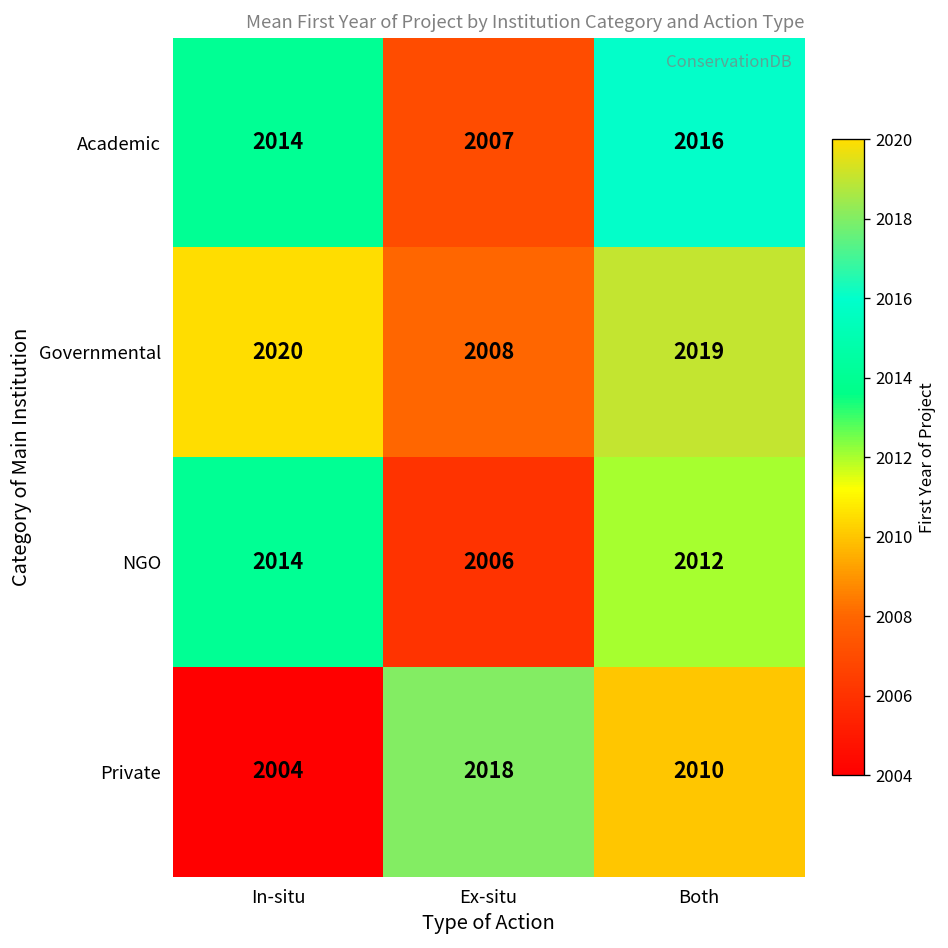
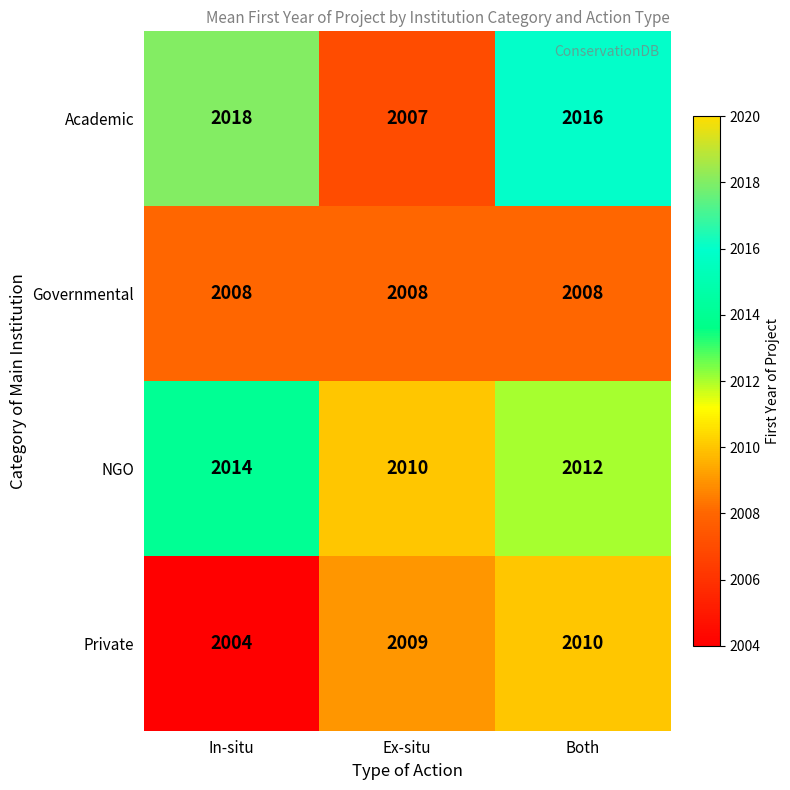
  {
    "Academic": {
-     "In-situ": 2014,
+     "In-situ": 2018,
      "Ex-situ": 2007
    },
    "Governmental": {
-     "In-situ": 2020,
+     "In-situ": 2008,
      "Ex-situ": 2008,
-     "Both": 2019
+     "Both": 2008
    },
    "NGO": {
      "In-situ": 2014,
-     "Ex-situ": 2006,
+     "Ex-situ": 2010,
      "Both": 2012
    },
    "Private": {
      "In-situ": 2004,
-     "Ex-situ": 2018,
+     "Ex-situ": 2009,
      "Both": 2010
    }
  }
